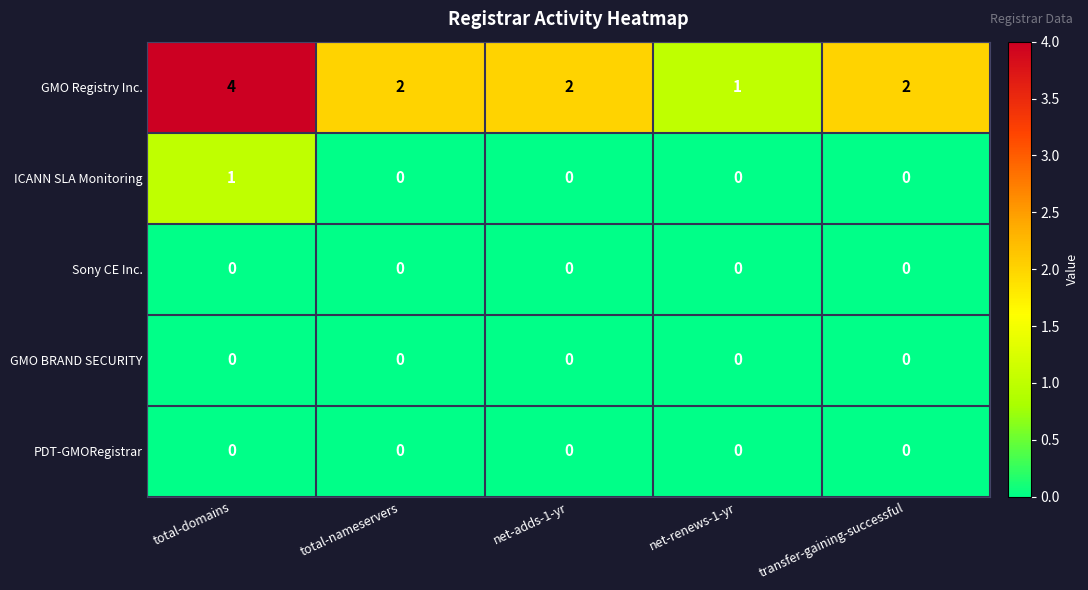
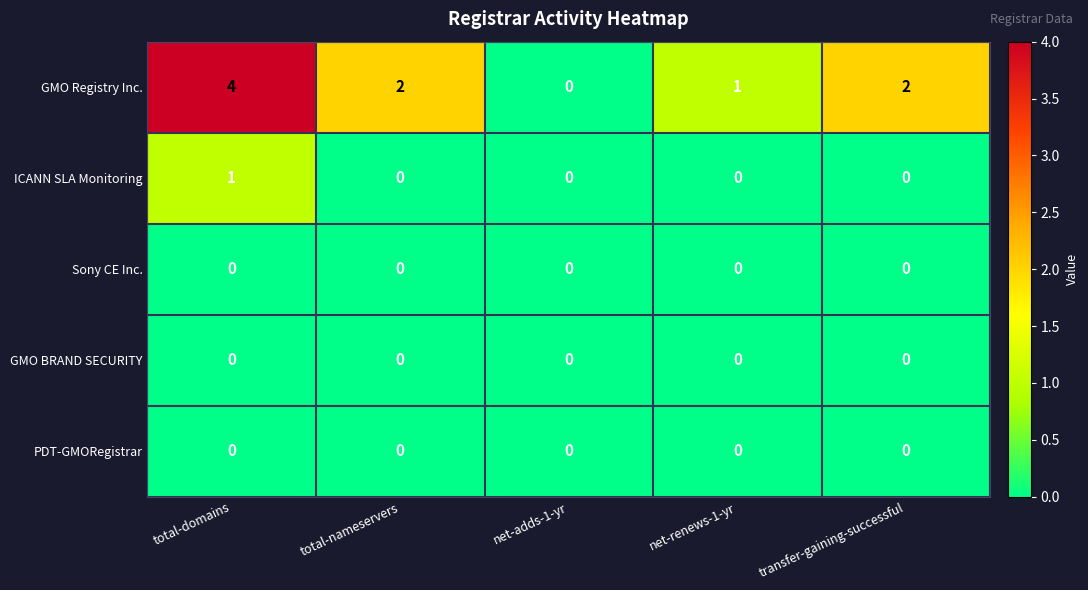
  {
    "GMO Registry Inc.": {
      "total-domains": 4,
      "total-nameservers": 2,
-     "net-adds-1-yr": 2,
+     "net-adds-1-yr": 0,
      "net-renews-1-yr": 1,
      "transfer-gaining-successful": 2
    },
    "ICANN SLA Monitoring": {
      "total-domains": 1,
      "total-nameservers": 0,
      "net-adds-1-yr": 0,
      "net-renews-1-yr": 0,
      "transfer-gaining-successful": 0
    },
    "Sony CE Inc.": {
      "total-domains": 0,
      "total-nameservers": 0,
      "net-adds-1-yr": 0,
      "net-renews-1-yr": 0,
      "transfer-gaining-successful": 0
    },
    "GMO BRAND SECURITY": {
      "total-domains": 0,
      "total-nameservers": 0,
      "net-adds-1-yr": 0,
      "net-renews-1-yr": 0,
      "transfer-gaining-successful": 0
    },
    "PDT-GMORegistrar": {
      "total-domains": 0,
      "total-nameservers": 0,
      "net-adds-1-yr": 0,
      "net-renews-1-yr": 0,
      "transfer-gaining-successful": 0
    }
  }
